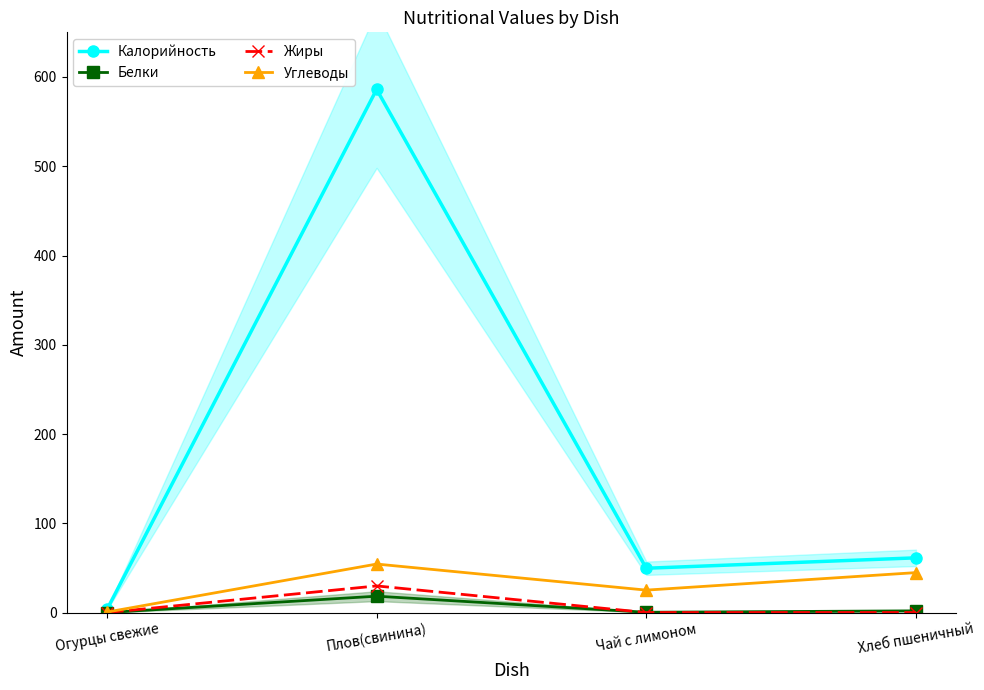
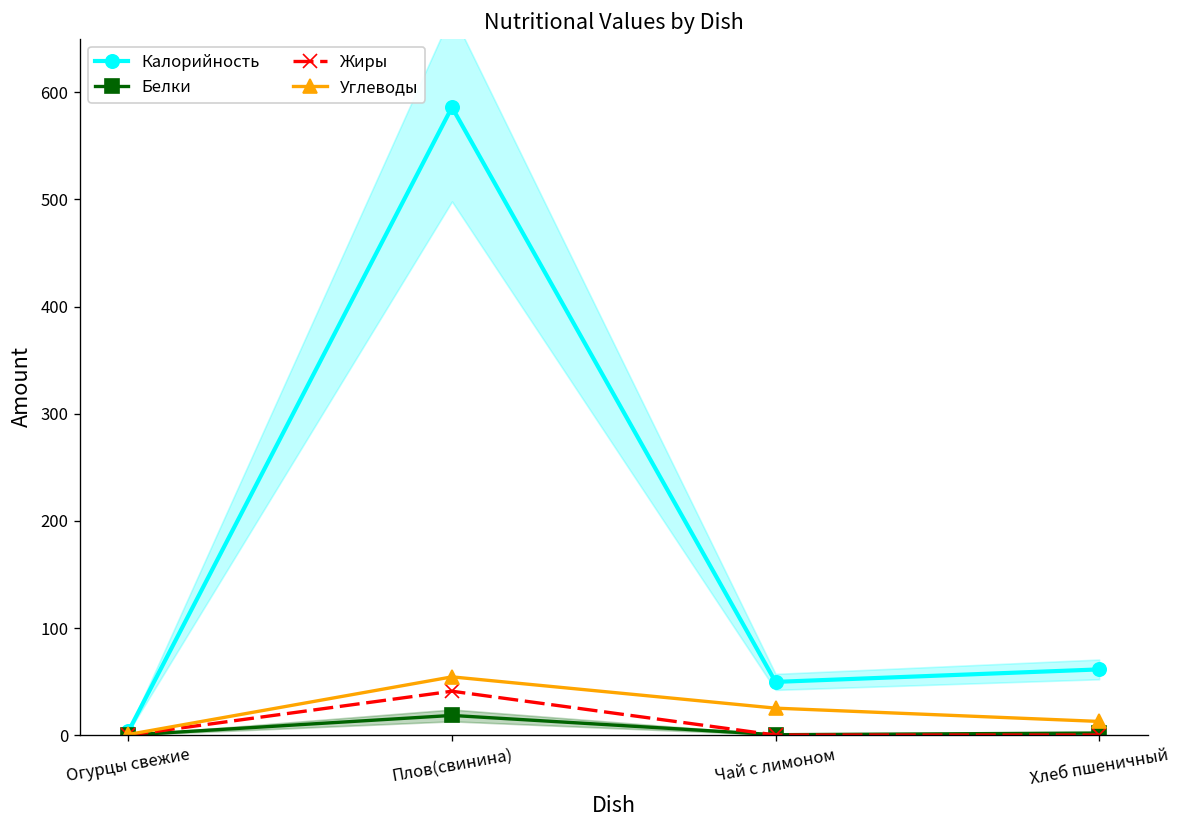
  {
    "Жиры": {
-     "Плов(свинина)": 30
+     "Плов(свинина)": 40
    },
    "Углеводы": {
      "Плов(свинина)": 50,
      "Чай с лимоном": 30,
-     "Хлеб пшеничный": 40
+     "Хлеб пшеничный": 10
    }
  }
